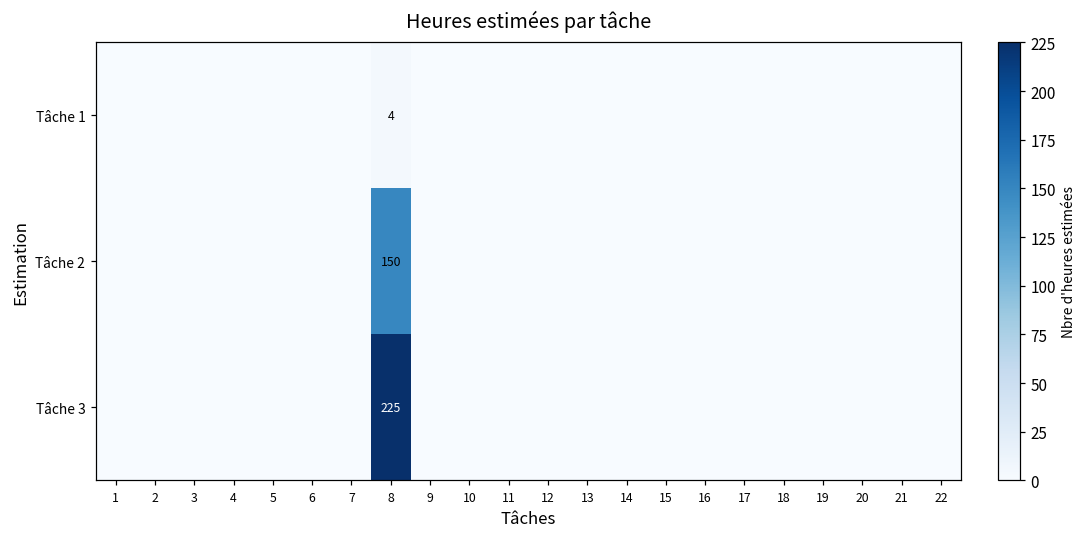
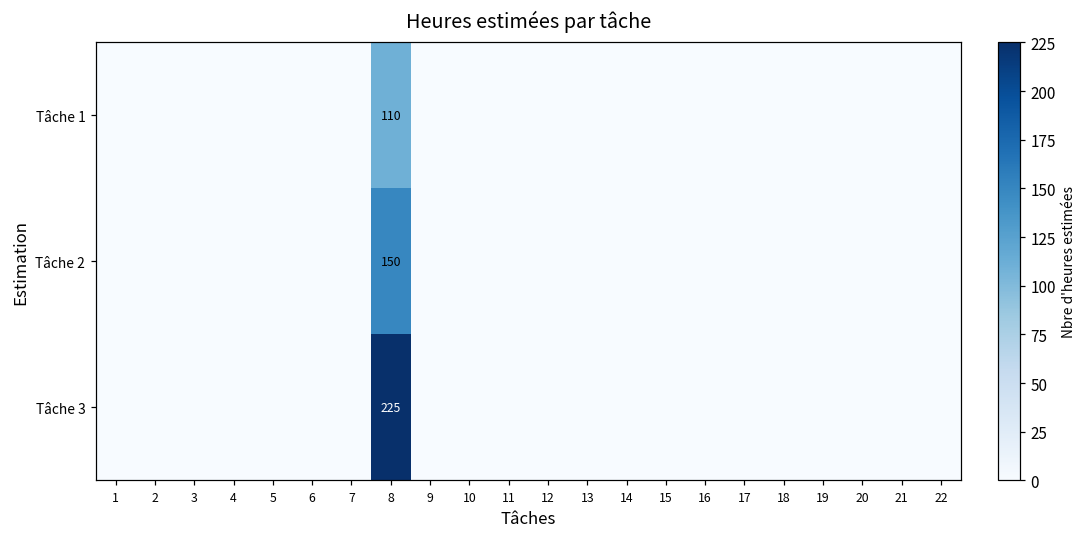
  {
    "Tâche 1": {
-     "8": 4
+     "8": 110
    },
    "Tâche 2": {
      "8": 150
    },
    "Tâche 3": {
      "8": 225
    }
  }
